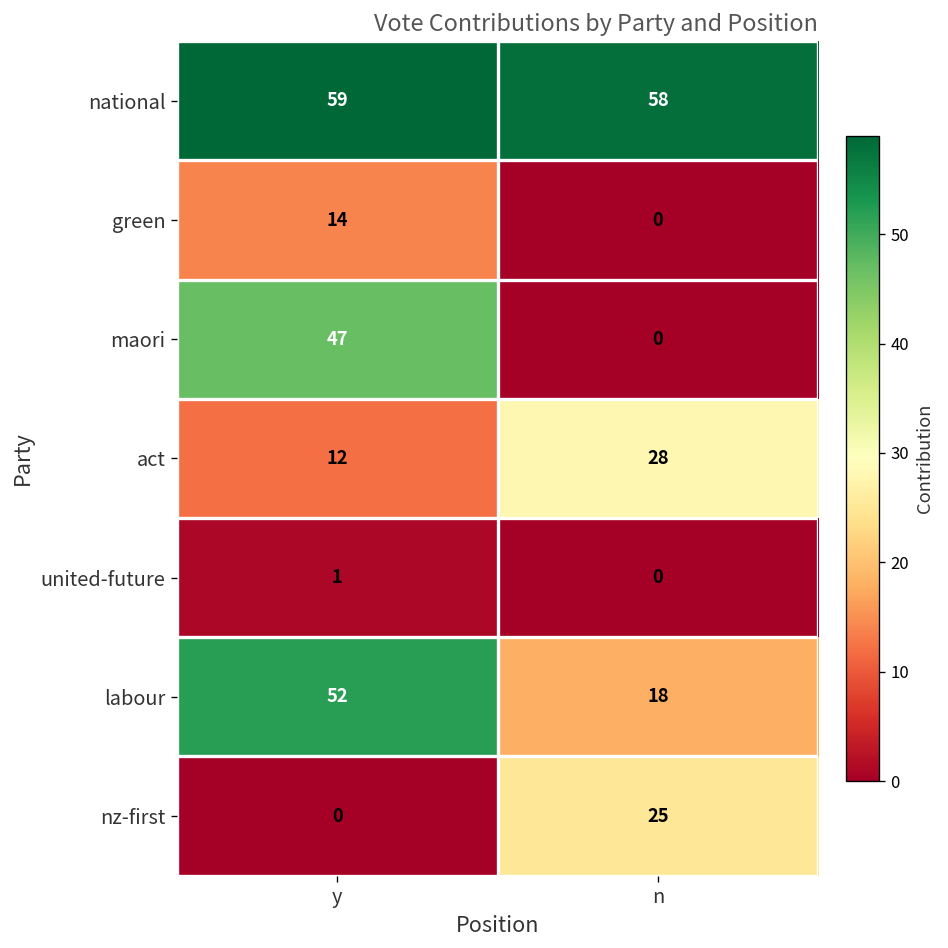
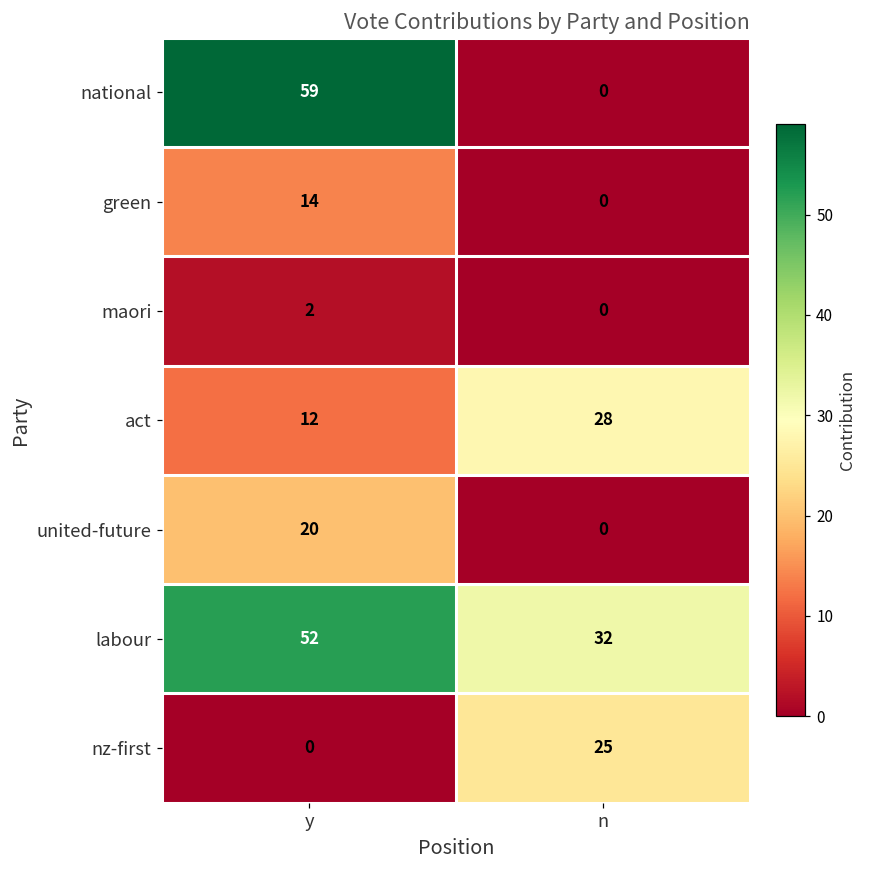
  {
    "national": {
      "y": 59,
-     "n": 58
+     "n": 0
    },
    "green": {
      "y": 14,
      "n": 0
    },
    "maori": {
-     "y": 47,
+     "y": 2,
      "n": 0
    },
    "act": {
      "y": 12,
      "n": 28
    },
    "united-future": {
-     "y": 1,
+     "y": 20,
      "n": 0
    },
    "labour": {
      "y": 52,
-     "n": 18
+     "n": 32
    },
    "nz-first": {
      "y": 0,
      "n": 25
    }
  }
